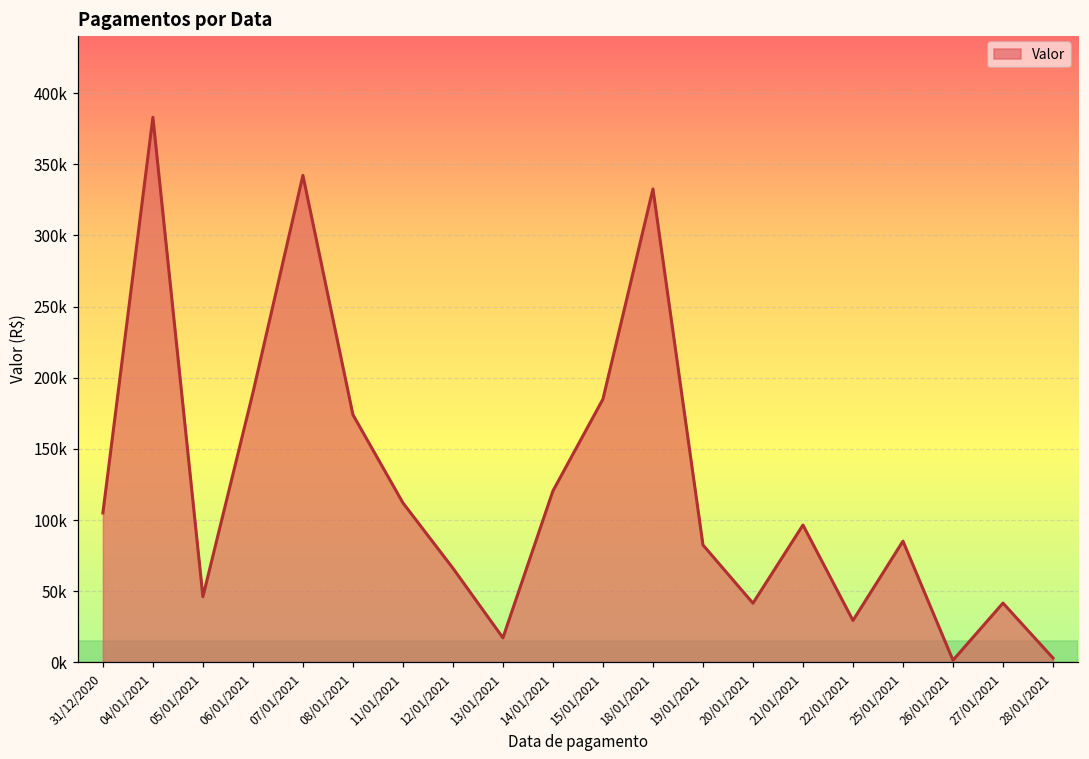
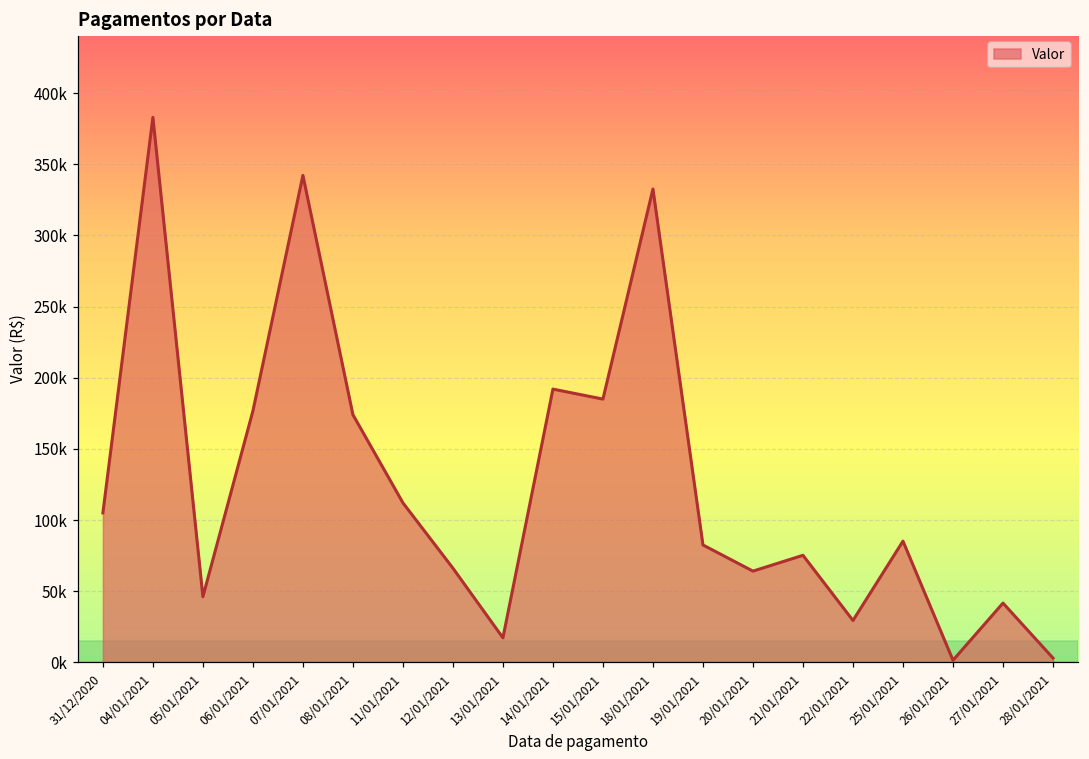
  {
    "31/12/2020": 105000,
    "04/01/2021": 383000,
    "05/01/2021": 46000,
-   "06/01/2021": 189000,
+   "06/01/2021": 177000,
    "07/01/2021": 342000,
    "08/01/2021": 174000,
    "11/01/2021": 112000,
    "12/01/2021": 66000,
    "13/01/2021": 17000,
-   "14/01/2021": 120000,
+   "14/01/2021": 192000,
    "15/01/2021": 185000,
    "18/01/2021": 333000,
    "19/01/2021": 82000,
-   "20/01/2021": 42000,
-   "21/01/2021": 96000,
+   "20/01/2021": 64000,
+   "21/01/2021": 75000,
    "22/01/2021": 29000,
    "25/01/2021": 85000,
    "27/01/2021": 42000
  }
